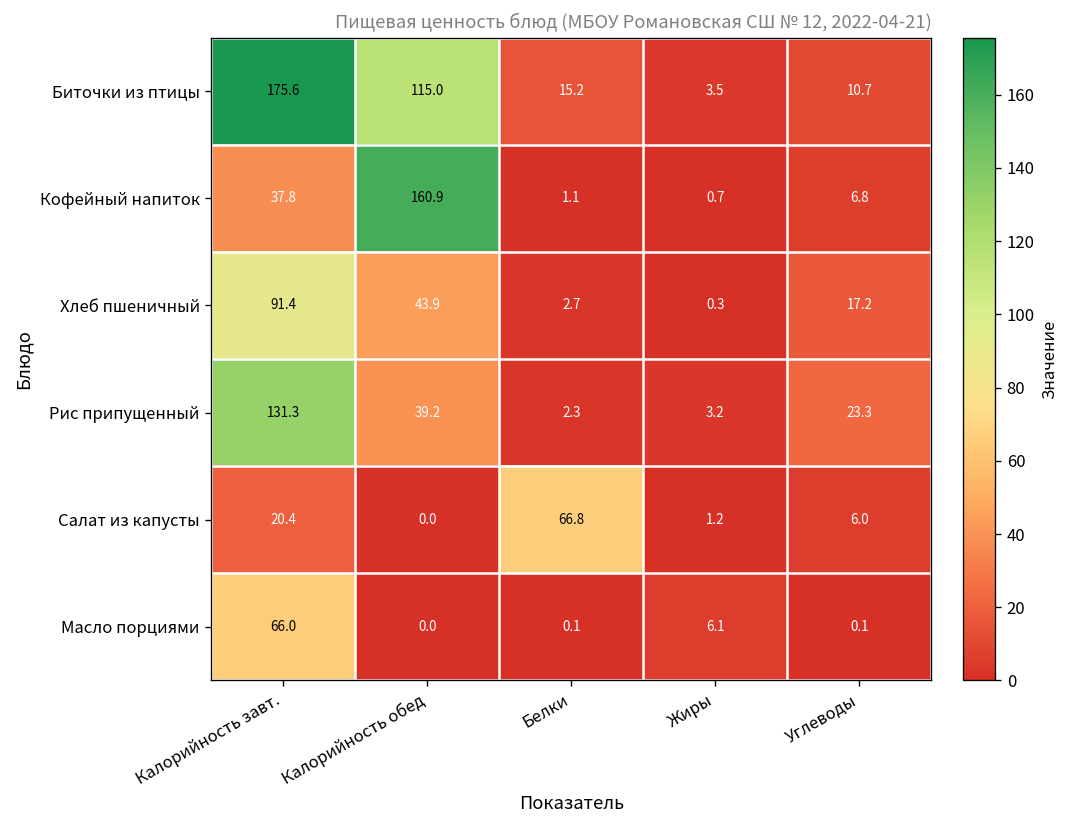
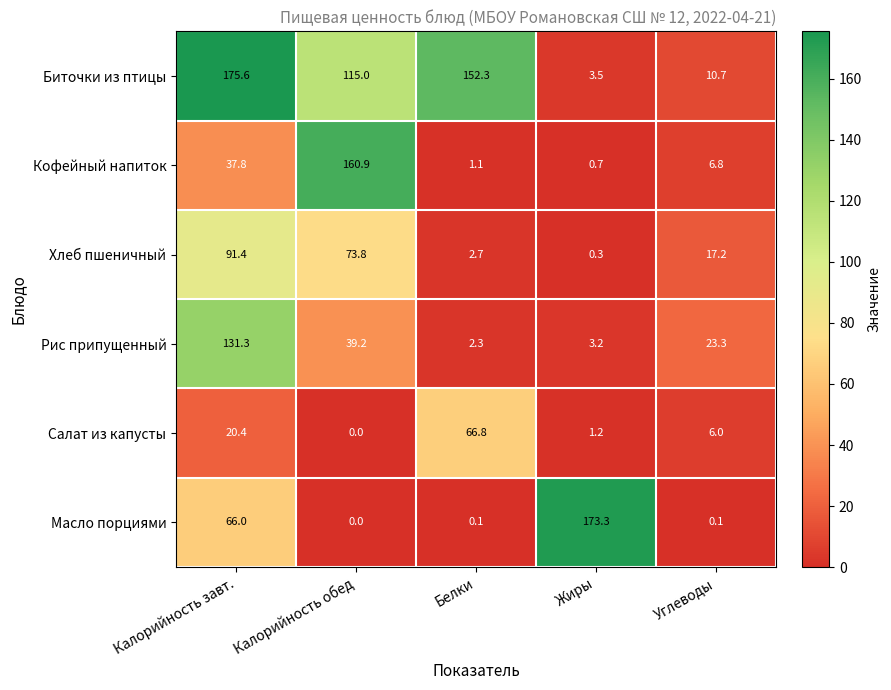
  {
    "Биточки из птицы": {
      "Калорийность завт.": 175.6,
      "Калорийность обед": 115.0,
-     "Белки": 15.2,
+     "Белки": 152.3,
      "Жиры": 3.5,
      "Углеводы": 10.7
    },
    "Кофейный напиток": {
      "Калорийность завт.": 37.8,
      "Калорийность обед": 160.9,
      "Белки": 1.1,
      "Жиры": 0.7,
      "Углеводы": 6.8
    },
    "Хлеб пшеничный": {
      "Калорийность завт.": 91.4,
-     "Калорийность обед": 43.9,
+     "Калорийность обед": 73.8,
      "Белки": 2.7,
      "Жиры": 0.3,
      "Углеводы": 17.2
    },
    "Рис припущенный": {
      "Калорийность завт.": 131.3,
      "Калорийность обед": 39.2,
      "Белки": 2.3,
      "Жиры": 3.2,
      "Углеводы": 23.3
    },
    "Салат из капусты": {
      "Калорийность завт.": 20.4,
      "Калорийность обед": 0.0,
      "Белки": 66.8,
      "Жиры": 1.2,
      "Углеводы": 6.0
    },
    "Масло порциями": {
      "Калорийность завт.": 66.0,
      "Калорийность обед": 0.0,
      "Белки": 0.1,
-     "Жиры": 6.1,
+     "Жиры": 173.3,
      "Углеводы": 0.1
    }
  }
